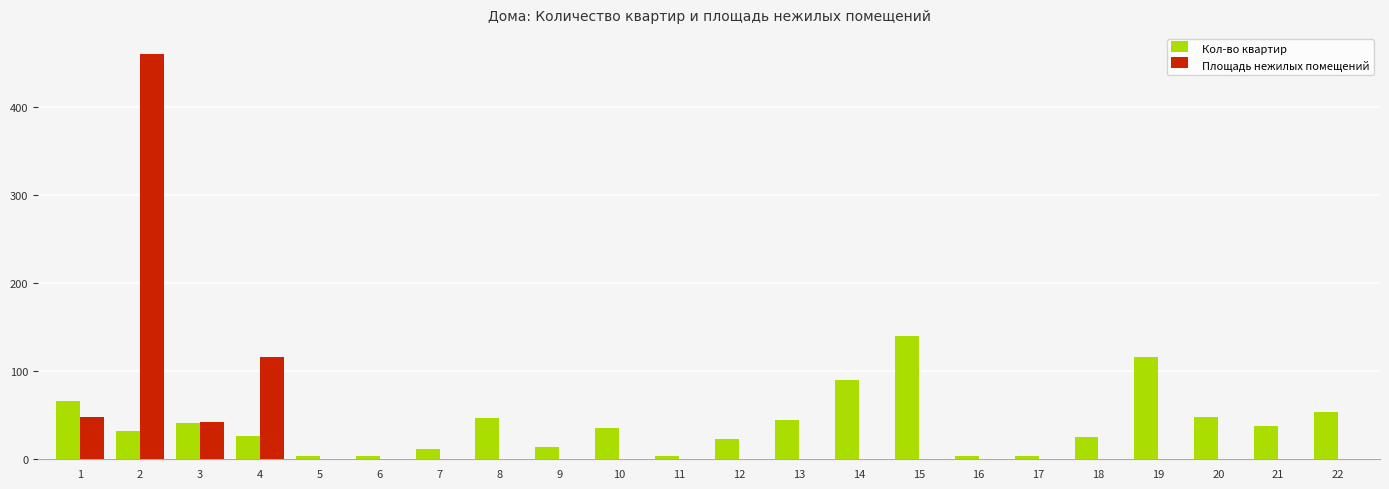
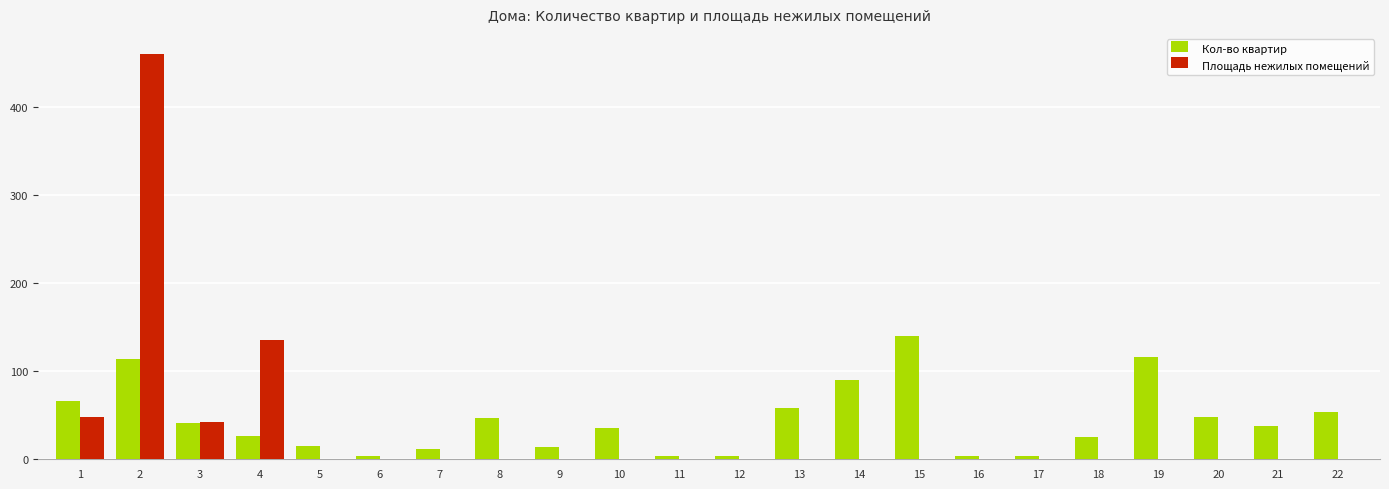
  {
    "Кол-во квартир": {
      "1": 70,
-     "2": 30,
+     "2": 110,
      "3": 40,
      "4": 30,
-     "5": 0,
+     "5": 20,
      "6": 0,
      "7": 10,
      "8": 50,
      "9": 10,
      "10": 40,
      "11": 0,
-     "12": 20,
-     "13": 50,
+     "12": 0,
+     "13": 60,
      "14": 90,
      "15": 140,
      "16": 0,
      "17": 0,
      "18": 30,
      "19": 120,
      "20": 50,
      "21": 40,
      "22": 50
    },
    "Площадь нежилых помещений": {
      "1": 50,
      "2": 460,
      "3": 40,
-     "4": 120,
+     "4": 140,
      "5": 0,
      "6": 0,
      "7": 0,
      "8": 0,
      "9": 0,
      "10": 0,
      "11": 0,
      "12": 0,
      "13": 0,
      "14": 0,
      "15": 0,
      "16": 0,
      "17": 0,
      "18": 0,
      "19": 0,
      "20": 0,
      "21": 0,
      "22": 0
    }
  }
